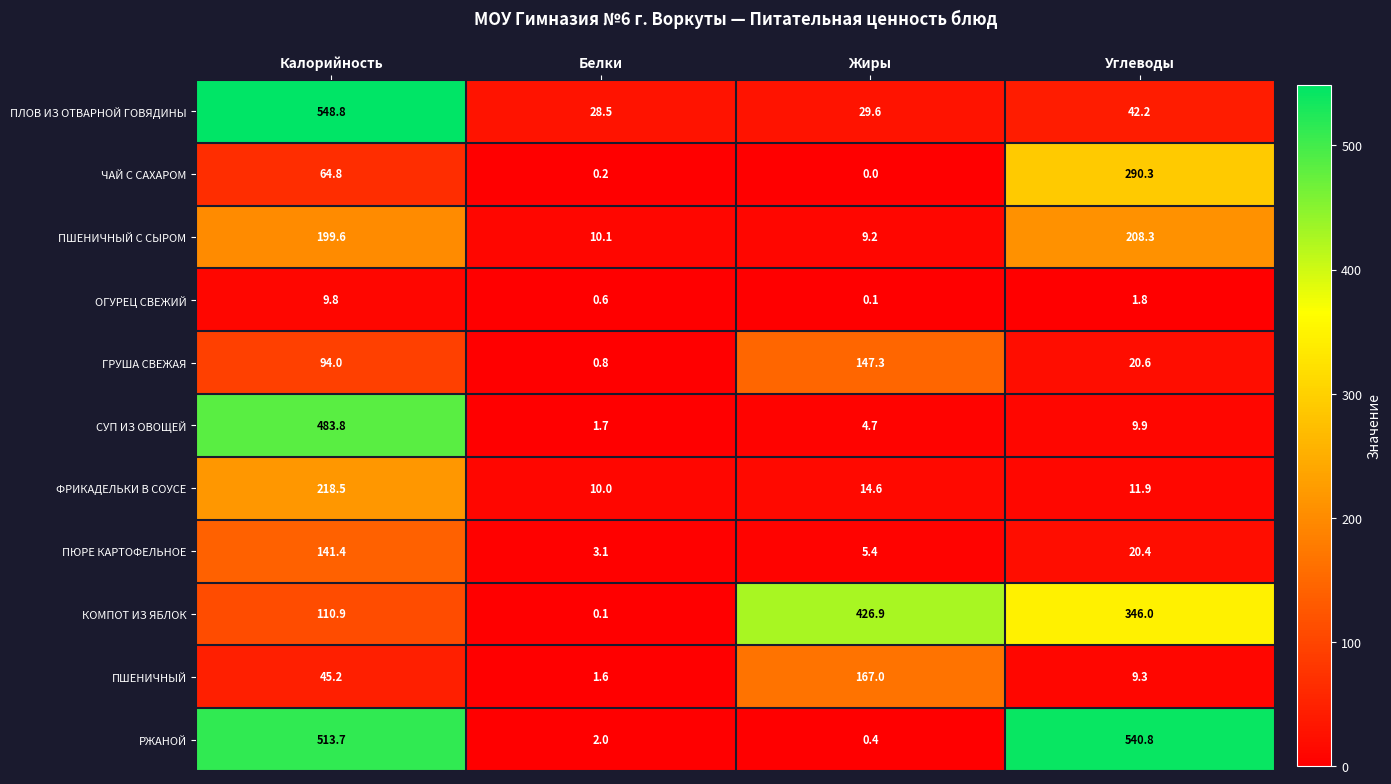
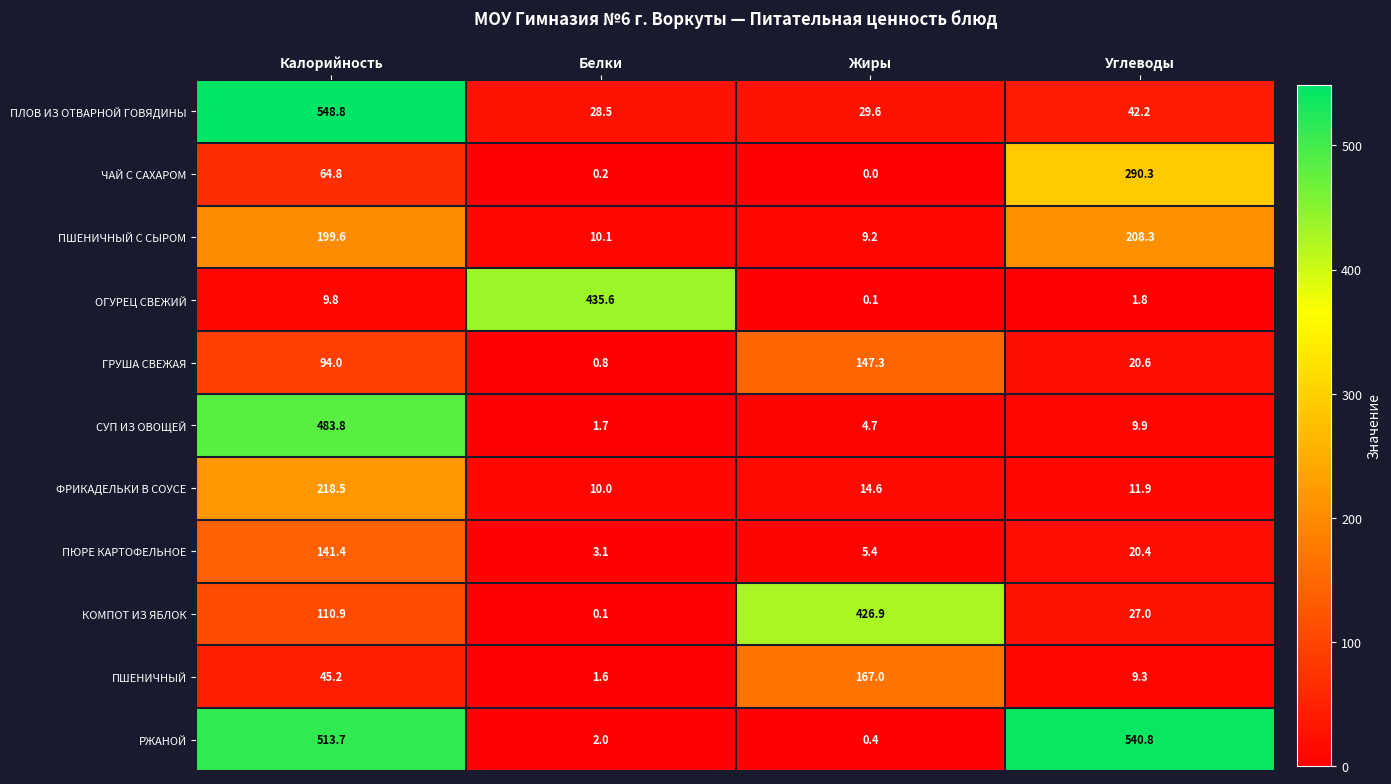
  {
    "ПЛОВ ИЗ ОТВАРНОЙ ГОВЯДИНЫ": {
      "Калорийность": 548.8,
      "Белки": 28.5,
      "Жиры": 29.6,
      "Углеводы": 42.2
    },
    "ЧАЙ С САХАРОМ": {
      "Калорийность": 64.8,
      "Белки": 0.2,
      "Жиры": 0.0,
      "Углеводы": 290.3
    },
    "ПШЕНИЧНЫЙ С СЫРОМ": {
      "Калорийность": 199.6,
      "Белки": 10.1,
      "Жиры": 9.2,
      "Углеводы": 208.3
    },
    "ОГУРЕЦ СВЕЖИЙ": {
      "Калорийность": 9.8,
-     "Белки": 0.6,
+     "Белки": 435.6,
      "Жиры": 0.1,
      "Углеводы": 1.8
    },
    "ГРУША СВЕЖАЯ": {
      "Калорийность": 94.0,
      "Белки": 0.8,
      "Жиры": 147.3,
      "Углеводы": 20.6
    },
    "СУП ИЗ ОВОЩЕЙ": {
      "Калорийность": 483.8,
      "Белки": 1.7,
      "Жиры": 4.7,
      "Углеводы": 9.9
    },
    "ФРИКАДЕЛЬКИ В СОУСЕ": {
      "Калорийность": 218.5,
      "Белки": 10.0,
      "Жиры": 14.6,
      "Углеводы": 11.9
    },
    "ПЮРЕ КАРТОФЕЛЬНОЕ": {
      "Калорийность": 141.4,
      "Белки": 3.1,
      "Жиры": 5.4,
      "Углеводы": 20.4
    },
    "КОМПОТ ИЗ ЯБЛОК": {
      "Калорийность": 110.9,
      "Белки": 0.1,
      "Жиры": 426.9,
-     "Углеводы": 346.0
+     "Углеводы": 27.0
    },
    "ПШЕНИЧНЫЙ": {
      "Калорийность": 45.2,
      "Белки": 1.6,
      "Жиры": 167.0,
      "Углеводы": 9.3
    },
    "РЖАНОЙ": {
      "Калорийность": 513.7,
      "Белки": 2.0,
      "Жиры": 0.4,
      "Углеводы": 540.8
    }
  }
